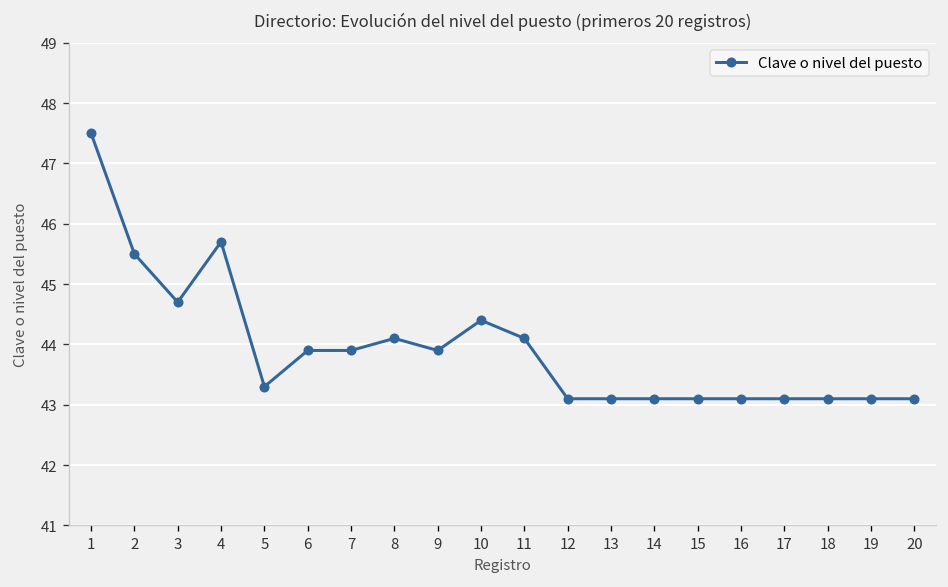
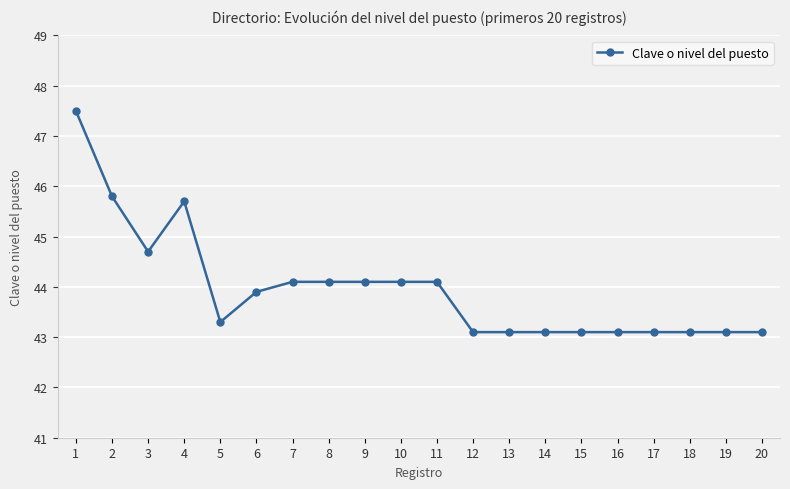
  {
    "1": 47.5,
-   "2": 45.5,
+   "2": 45.8,
    "3": 44.7,
    "4": 45.7,
    "5": 43.3,
    "6": 43.9,
-   "7": 43.9,
+   "7": 44.1,
    "8": 44.1,
-   "9": 43.9,
-   "10": 44.4,
+   "9": 44.1,
+   "10": 44.1,
    "11": 44.1,
    "12": 43.1,
    "13": 43.1,
    "14": 43.1,
    "15": 43.1,
    "16": 43.1,
    "17": 43.1,
    "18": 43.1,
    "19": 43.1,
    "20": 43.1
  }
